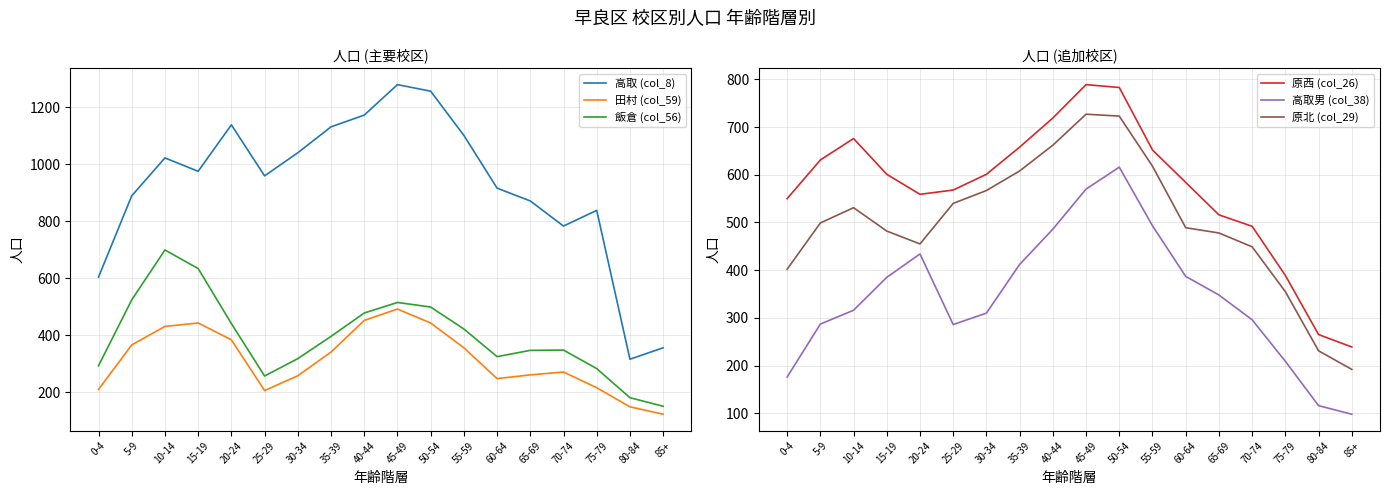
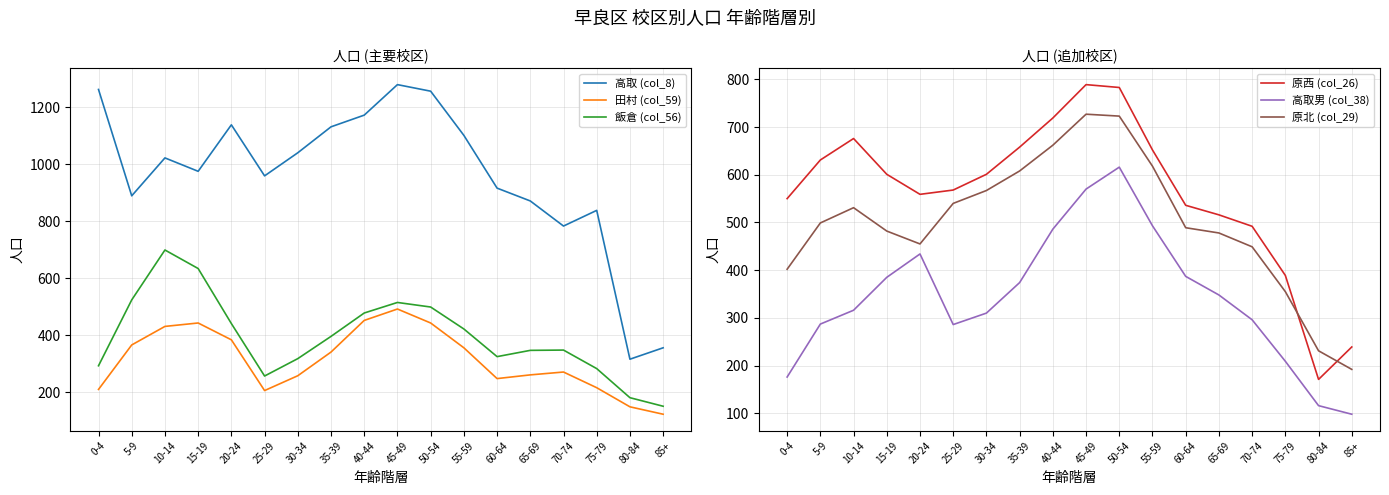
  {
    "人口 (主要校区)": {
      "高取 (col_8)": {
-       "0-4": 600,
+       "0-4": 1260,
        "5-9": 890,
        "10-14": 1020,
        "15-19": 980,
        "20-24": 1140,
        "25-29": 960,
        "30-34": 1040,
        "35-39": 1130,
        "40-44": 1170,
        "45-49": 1280,
        "50-54": 1260,
        "55-59": 1100,
        "60-64": 920,
        "65-69": 870,
        "70-74": 780,
        "75-79": 840,
        "80-84": 320,
        "85+": 360
      },
      "田村 (col_59)": {
        "0-4": 210,
        "5-9": 370,
        "10-14": 430,
        "15-19": 440,
        "20-24": 380,
        "25-29": 210,
        "30-34": 260,
        "35-39": 340,
        "40-44": 450,
        "45-49": 490,
        "50-54": 440,
        "55-59": 360,
        "60-64": 250,
        "65-69": 260,
        "70-74": 270,
        "75-79": 220,
        "80-84": 150,
        "85+": 120
      },
      "飯倉 (col_56)": {
        "0-4": 290,
        "5-9": 520,
        "10-14": 700,
        "15-19": 630,
        "20-24": 440,
        "25-29": 260,
        "30-34": 320,
        "35-39": 400,
        "40-44": 480,
        "45-49": 520,
        "50-54": 500,
        "55-59": 420,
        "60-64": 330,
        "65-69": 350,
        "70-74": 350,
        "75-79": 280,
        "80-84": 180,
        "85+": 150
      }
    },
    "人口 (追加校区)": {
      "原西 (col_26)": {
        "0-4": 550,
        "5-9": 630,
        "10-14": 680,
        "15-19": 600,
        "20-24": 560,
        "25-29": 570,
        "30-34": 600,
        "35-39": 660,
        "40-44": 720,
        "45-49": 790,
        "50-54": 780,
        "55-59": 650,
-       "60-64": 580,
+       "60-64": 540,
        "65-69": 520,
        "70-74": 490,
        "75-79": 390,
-       "80-84": 270,
+       "80-84": 170,
        "85+": 240
      },
      "高取男 (col_38)": {
        "0-4": 180,
        "5-9": 290,
        "10-14": 320,
        "15-19": 390,
        "20-24": 430,
        "25-29": 290,
        "30-34": 310,
-       "35-39": 410,
+       "35-39": 370,
        "40-44": 490,
        "45-49": 570,
        "50-54": 620,
        "55-59": 490,
        "60-64": 390,
        "65-69": 350,
        "70-74": 300,
        "75-79": 210,
        "80-84": 120,
        "85+": 100
      },
      "原北 (col_29)": {
        "0-4": 400,
        "5-9": 500,
        "10-14": 530,
        "15-19": 480,
        "20-24": 460,
        "25-29": 540,
        "30-34": 570,
        "35-39": 610,
        "40-44": 660,
        "45-49": 730,
        "50-54": 720,
        "55-59": 620,
        "60-64": 490,
        "65-69": 480,
        "70-74": 450,
        "75-79": 360,
        "80-84": 230,
        "85+": 190
      }
    }
  }
